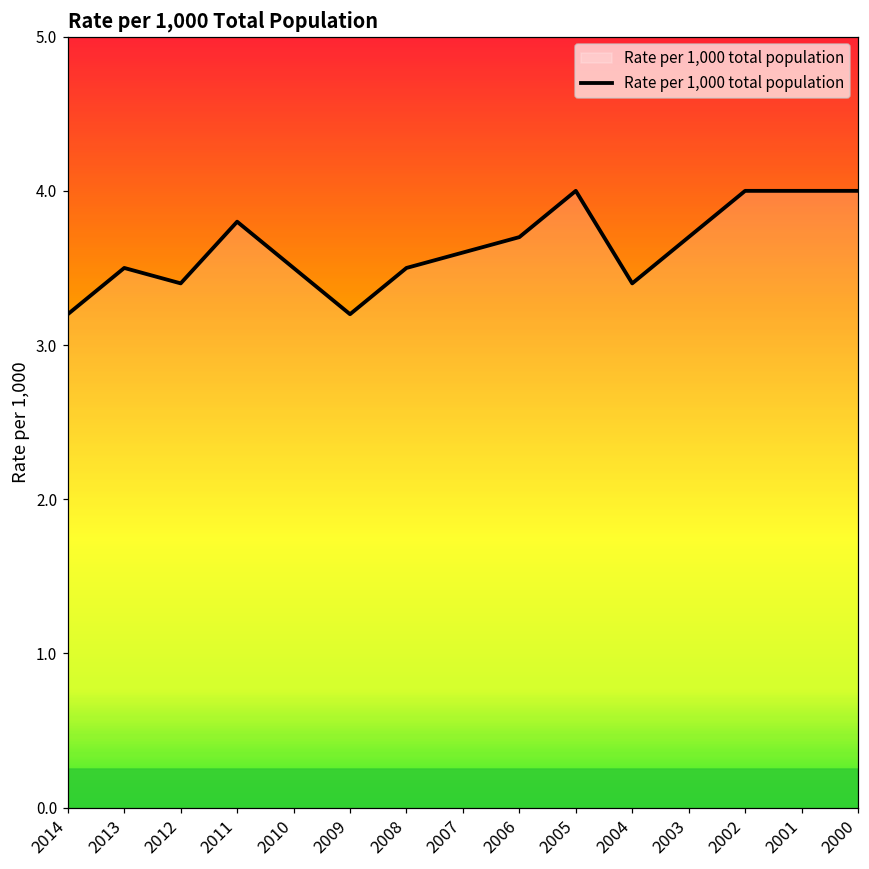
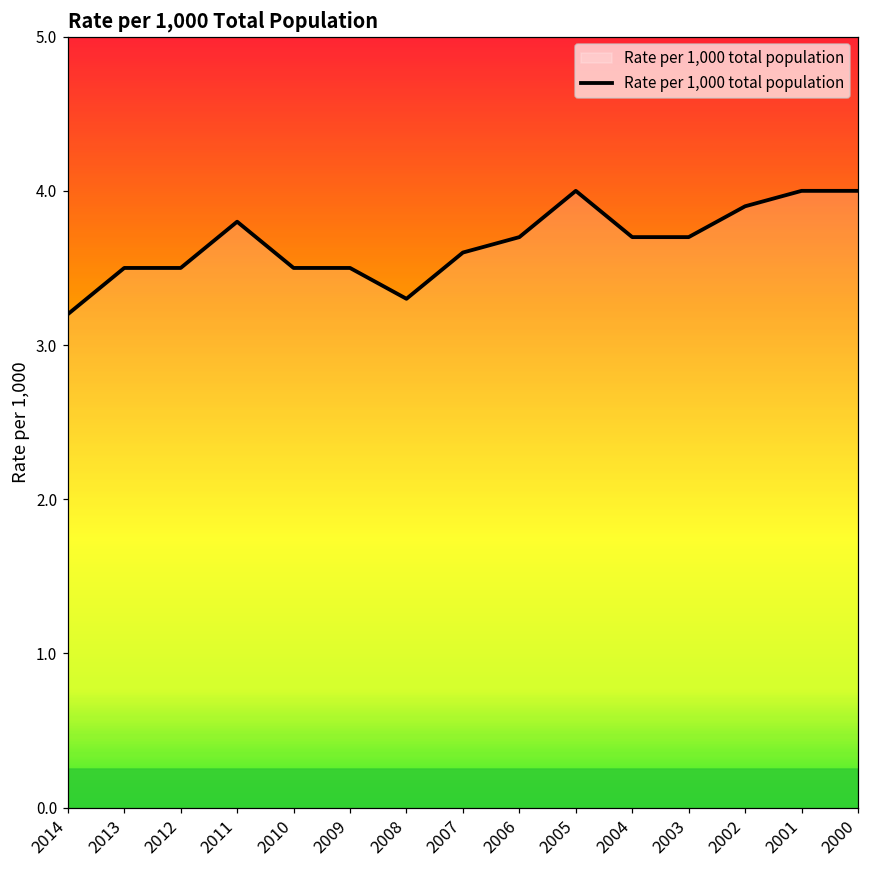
  {
    "2014": 3.2,
    "2013": 3.5,
-   "2012": 3.4,
+   "2012": 3.5,
    "2011": 3.8,
    "2010": 3.5,
-   "2009": 3.2,
-   "2008": 3.5,
+   "2009": 3.5,
+   "2008": 3.3,
    "2007": 3.6,
    "2006": 3.7,
    "2005": 4.0,
-   "2004": 3.4,
+   "2004": 3.7,
    "2003": 3.7,
-   "2002": 4.0,
+   "2002": 3.9,
    "2001": 4.0,
    "2000": 4.0
  }
